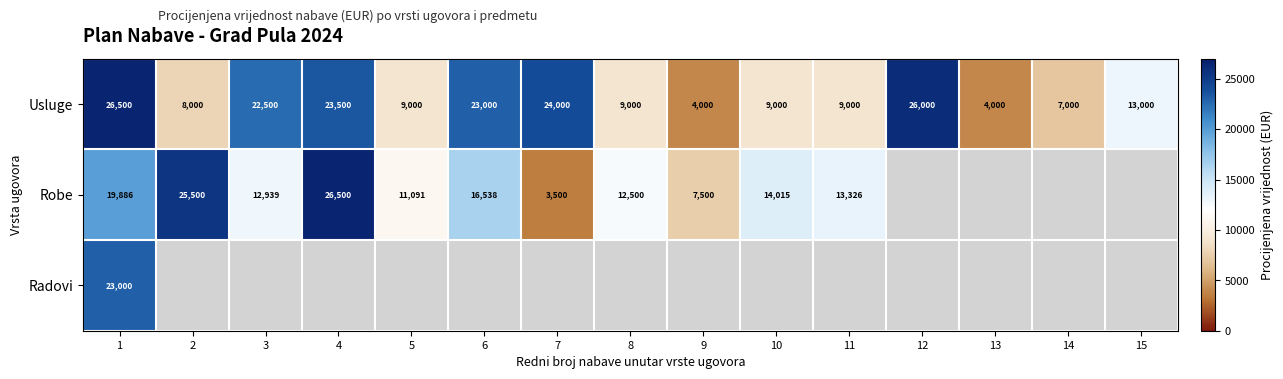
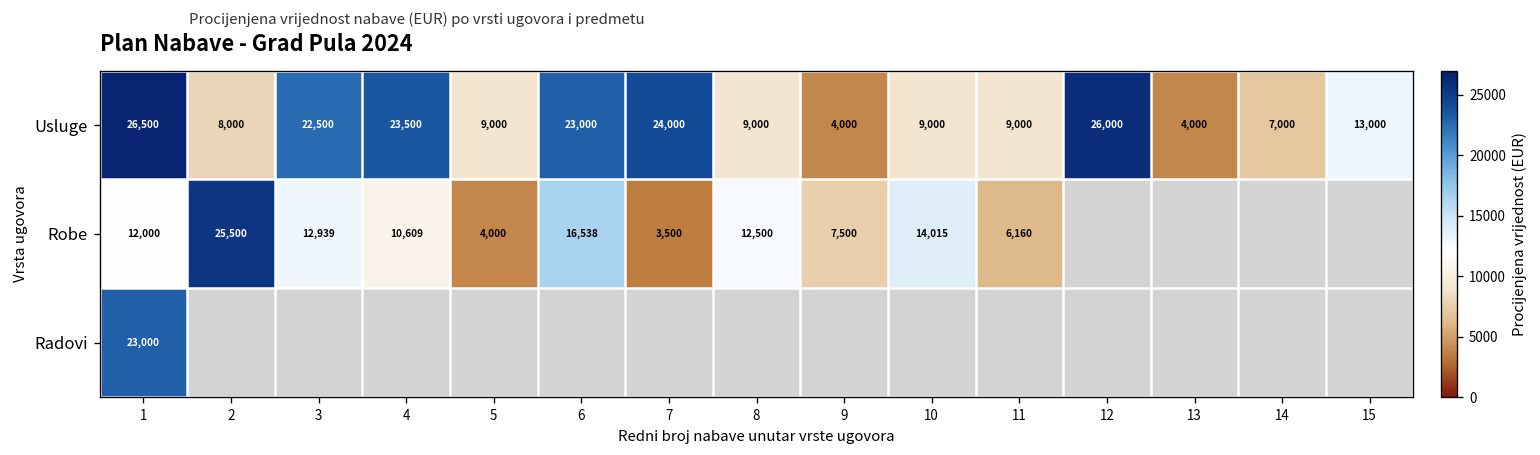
  {
    "Usluge": {
      "1": "26,500",
      "2": "8,000",
      "3": "22,500",
      "4": "23,500",
      "5": "9,000",
      "6": "23,000",
      "7": "24,000",
      "8": "9,000",
      "9": "4,000",
      "10": "9,000",
      "11": "9,000",
      "12": "26,000",
      "13": "4,000",
      "14": "7,000",
      "15": "13,000"
    },
    "Robe": {
-     "1": "19,886",
+     "1": "12,000",
      "2": "25,500",
      "3": "12,939",
-     "4": "26,500",
-     "5": "11,091",
+     "4": "10,609",
+     "5": "4,000",
      "6": "16,538",
      "7": "3,500",
      "8": "12,500",
      "9": "7,500",
      "10": "14,015",
-     "11": "13,326"
+     "11": "6,160"
    },
    "Radovi": {
      "1": "23,000"
    }
  }
